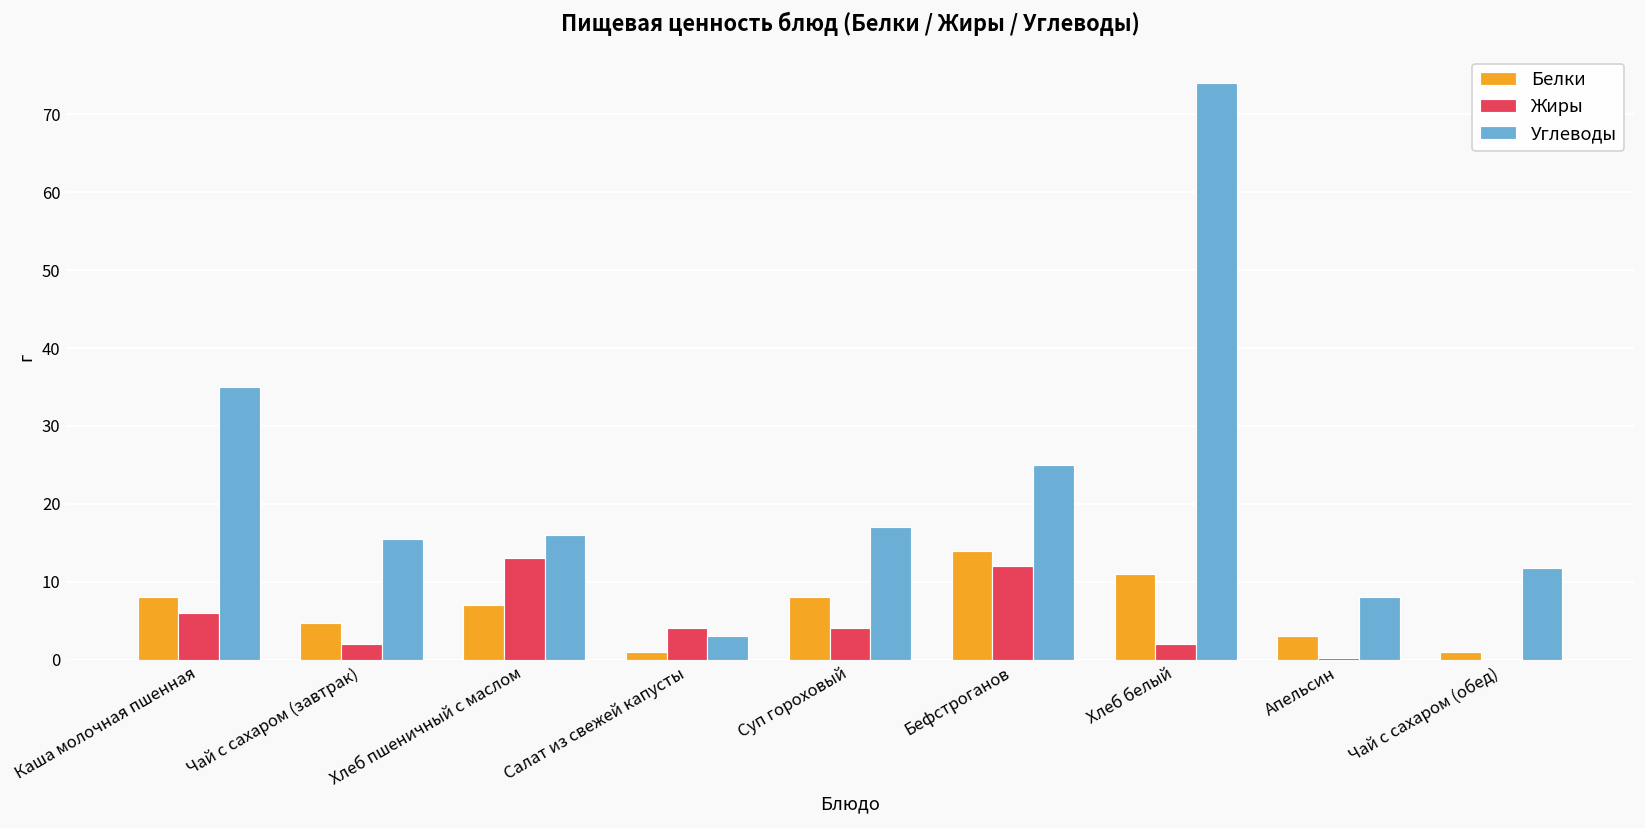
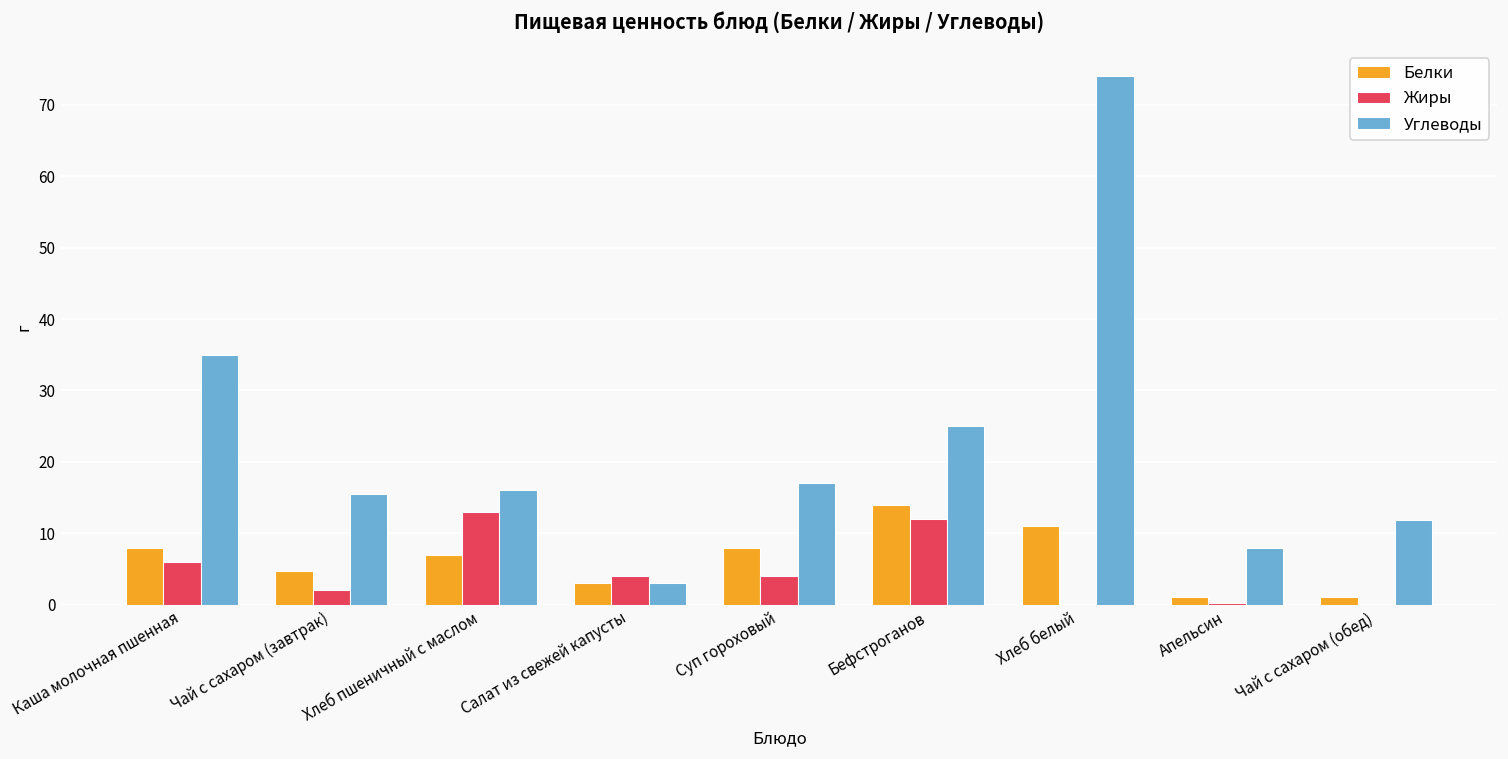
  {
    "Белки": {
      "Каша молочная пшенная": 8,
      "Чай с сахаром (завтрак)": 5,
      "Хлеб пшеничный с маслом": 7,
-     "Салат из свежей капусты": 1,
+     "Салат из свежей капусты": 3,
      "Суп гороховый": 8,
      "Бефстроганов": 14,
      "Хлеб белый": 11,
-     "Апельсин": 3,
+     "Апельсин": 1,
      "Чай с сахаром (обед)": 1
    },
    "Жиры": {
      "Каша молочная пшенная": 6,
      "Чай с сахаром (завтрак)": 2,
      "Хлеб пшеничный с маслом": 13,
      "Салат из свежей капусты": 4,
      "Суп гороховый": 4,
      "Бефстроганов": 12,
-     "Хлеб белый": 2,
+     "Хлеб белый": 0,
      "Чай с сахаром (обед)": 0
    },
    "Углеводы": {
      "Каша молочная пшенная": 35,
      "Чай с сахаром (завтрак)": 15,
      "Хлеб пшеничный с маслом": 16,
      "Салат из свежей капусты": 3,
      "Суп гороховый": 17,
      "Бефстроганов": 25,
      "Хлеб белый": 74,
      "Апельсин": 8,
      "Чай с сахаром (обед)": 12
    }
  }
